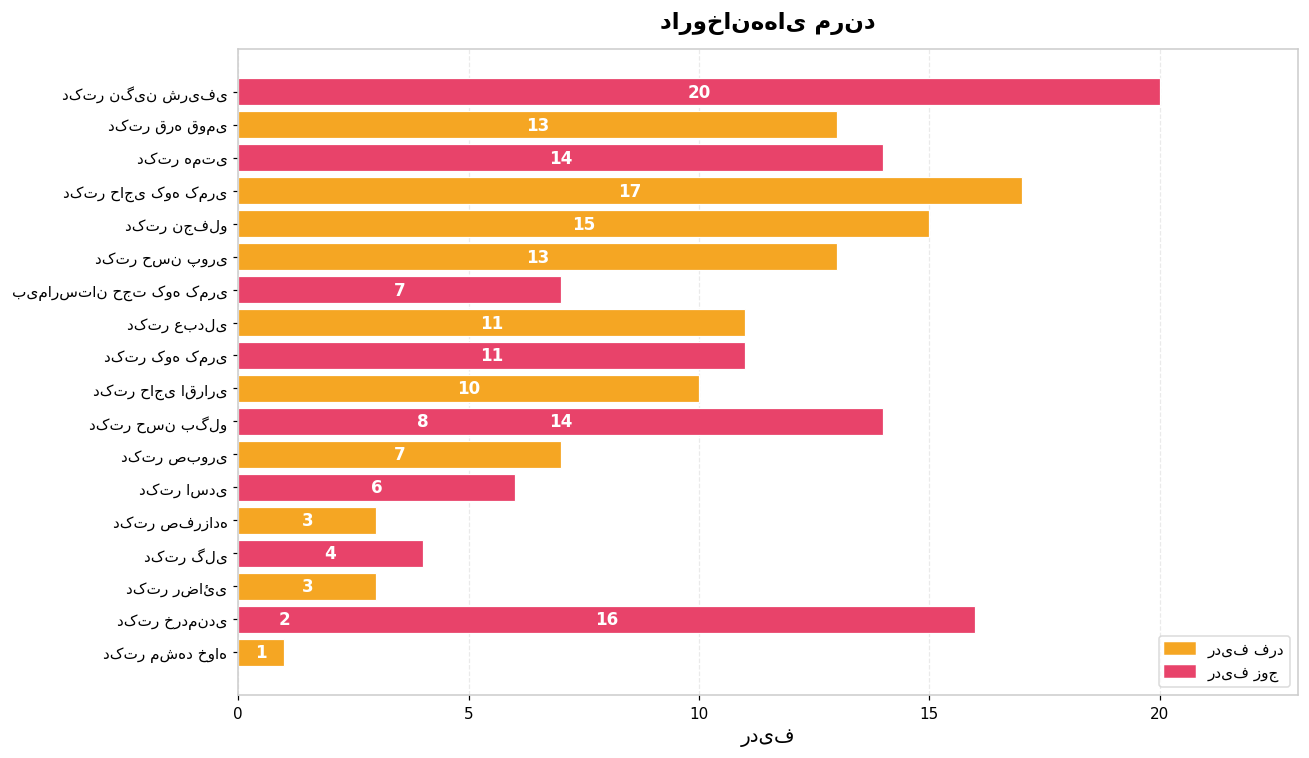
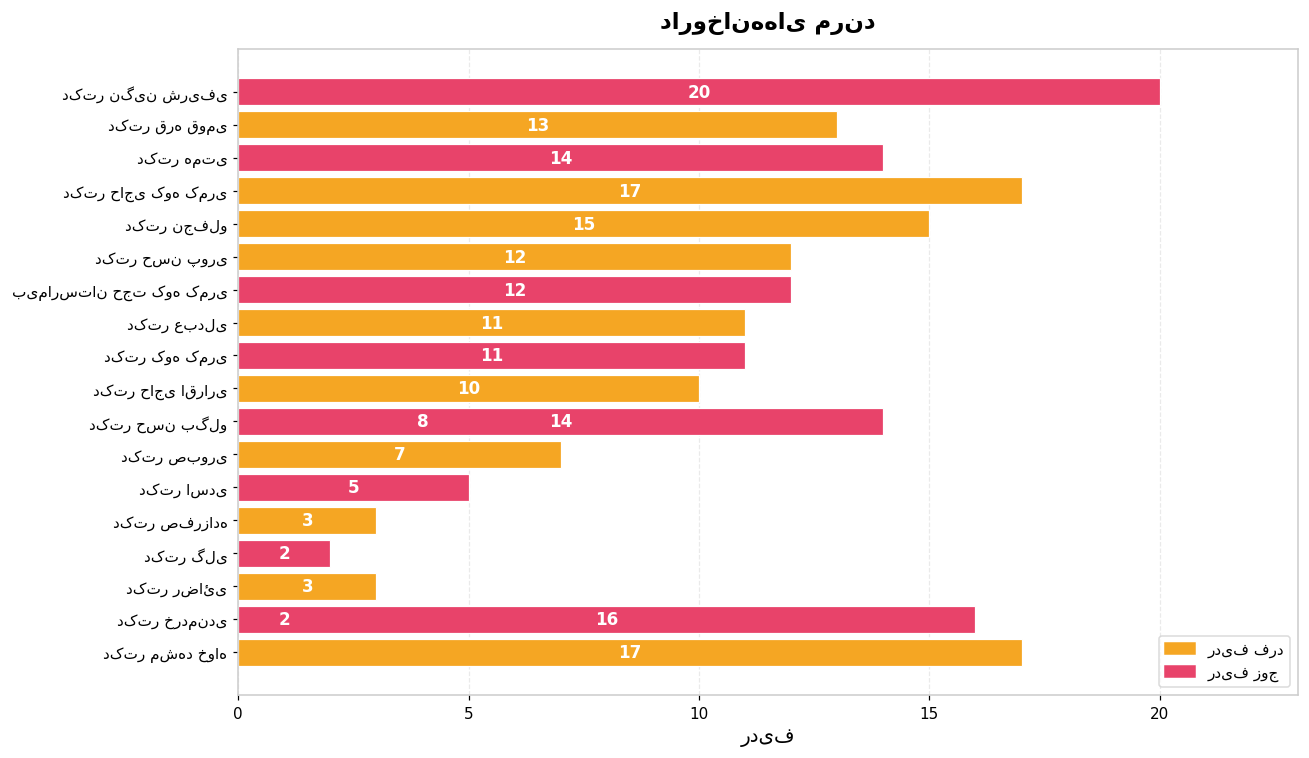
  {
    "دکتر نگین شریفی": 20,
    "دکتر قره قومی": 13,
    "دکتر همتی": 14,
    "دکتر حاجی کوه کمری": 17,
    "دکتر نجفلو": 15,
-   "دکتر حسن پوری": 13,
-   "بیمارستان حجت کوه کمری": 7,
+   "دکتر حسن پوری": 12,
+   "بیمارستان حجت کوه کمری": 12,
    "دکتر عبدلی": 11,
    "دکتر کوه کمری": 11,
    "دکتر حاجی اقراری": 10,
    "دکتر صبوری": 7,
-   "دکتر اسدی": 6,
+   "دکتر اسدی": 5,
    "دکتر صفرزاده": 3,
-   "دکتر گلی": 4,
+   "دکتر گلی": 2,
    "دکتر رضائی": 3,
-   "دکتر مشهد خواه": 1
+   "دکتر مشهد خواه": 17
  }
